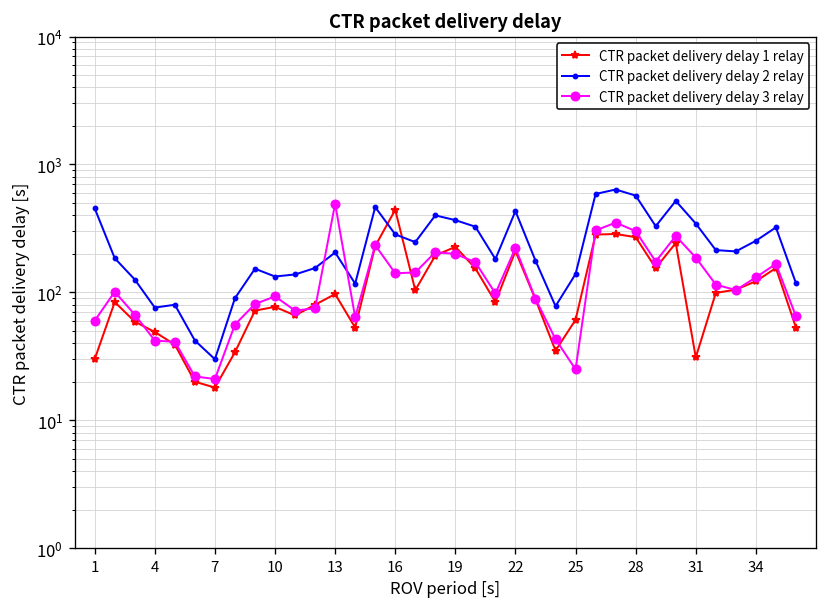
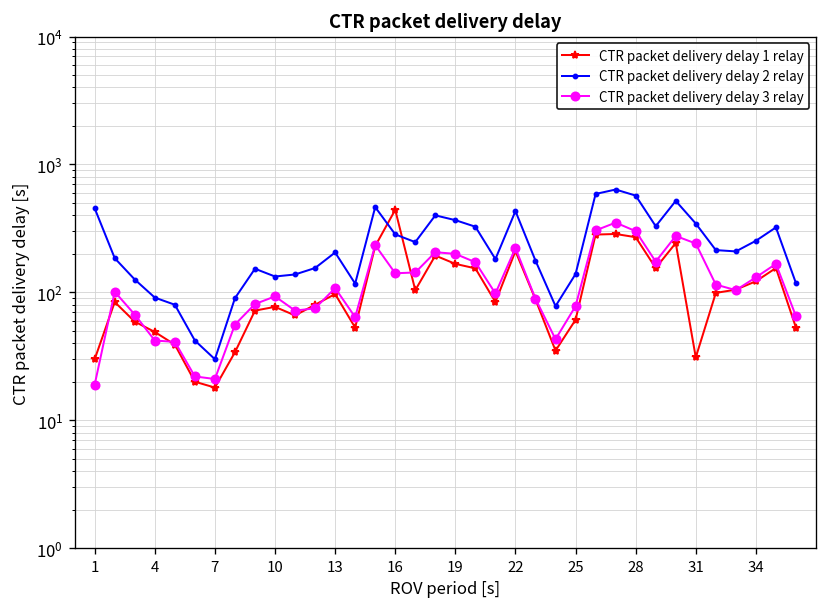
  {
    "CTR packet delivery delay 1 relay": {
      "1": 30,
      "4": 50,
      "7": 18,
      "10": 80,
      "13": 100,
      "16": 440,
-     "19": 230,
+     "19": 170,
      "22": 210,
      "25": 60,
      "28": 270,
      "31": 31,
      "34": 120
    },
    "CTR packet delivery delay 2 relay": {
      "1": 450,
-     "4": 80,
+     "4": 90,
      "7": 30,
      "10": 130,
      "13": 210,
      "16": 280,
      "19": 370,
      "22": 430,
      "25": 140,
      "28": 600,
      "31": 350,
      "34": 250
    },
    "CTR packet delivery delay 3 relay": {
-     "1": 60,
+     "1": 19,
      "4": 42,
      "7": 21,
      "10": 90,
-     "13": 500,
+     "13": 110,
      "16": 140,
      "19": 200,
      "22": 220,
-     "25": 25,
+     "25": 80,
      "28": 300,
-     "31": 190,
+     "31": 240,
      "34": 130
    }
  }
